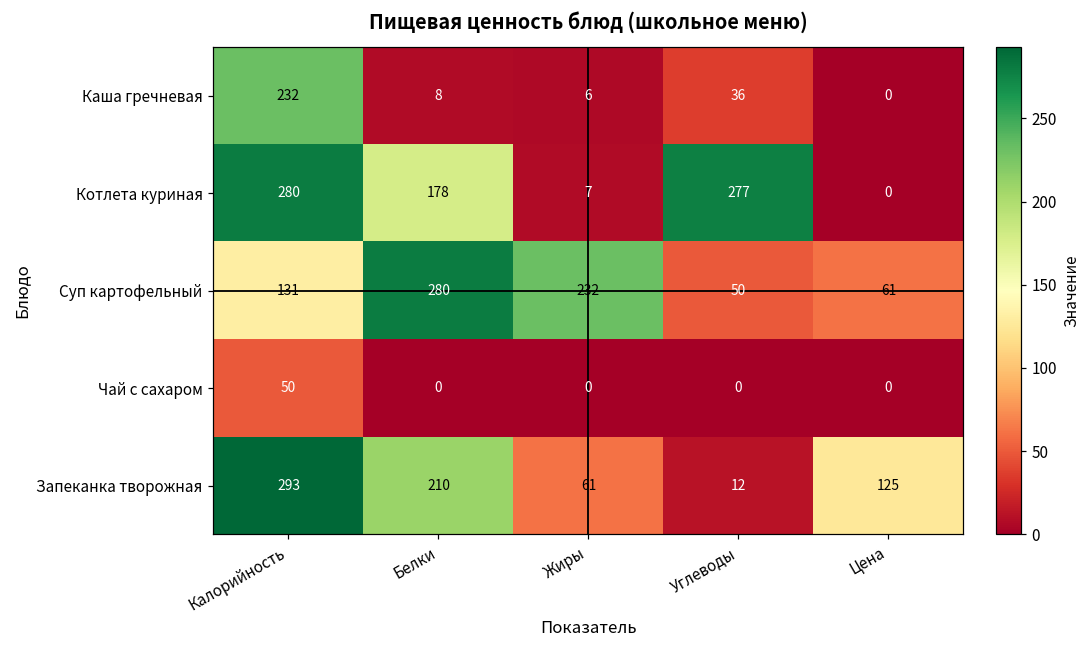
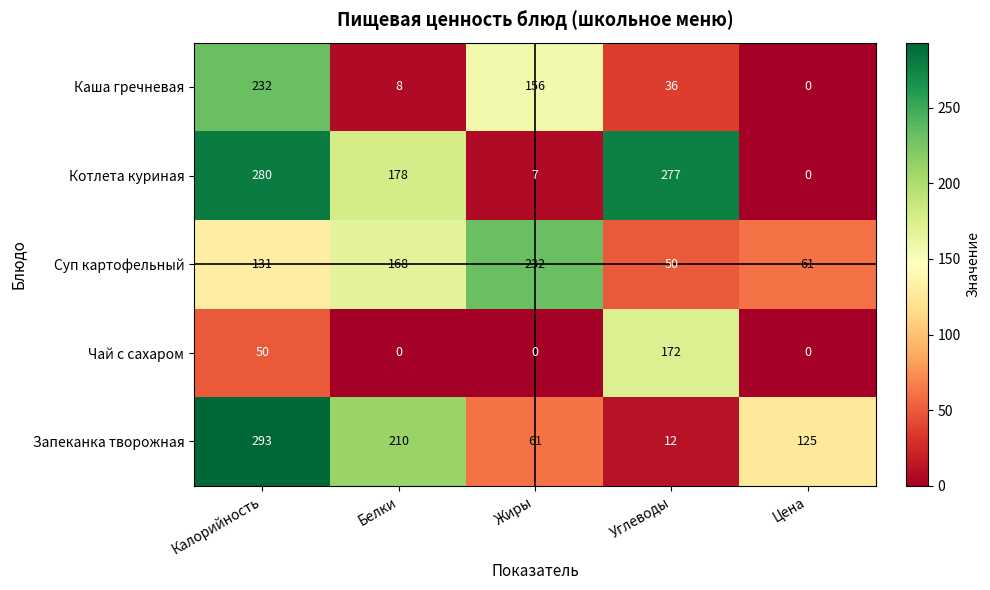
  {
    "Каша гречневая": {
      "Калорийность": 232,
      "Белки": 8,
-     "Жиры": 6,
+     "Жиры": 156,
      "Углеводы": 36,
      "Цена": 0
    },
    "Котлета куриная": {
      "Калорийность": 280,
      "Белки": 178,
      "Жиры": 7,
      "Углеводы": 277,
      "Цена": 0
    },
    "Суп картофельный": {
      "Калорийность": 131,
-     "Белки": 280,
+     "Белки": 168,
      "Жиры": 232,
      "Углеводы": 50,
      "Цена": 61
    },
    "Чай с сахаром": {
      "Калорийность": 50,
      "Белки": 0,
      "Жиры": 0,
-     "Углеводы": 0,
+     "Углеводы": 172,
      "Цена": 0
    },
    "Запеканка творожная": {
      "Калорийность": 293,
      "Белки": 210,
      "Жиры": 61,
      "Углеводы": 12,
      "Цена": 125
    }
  }
